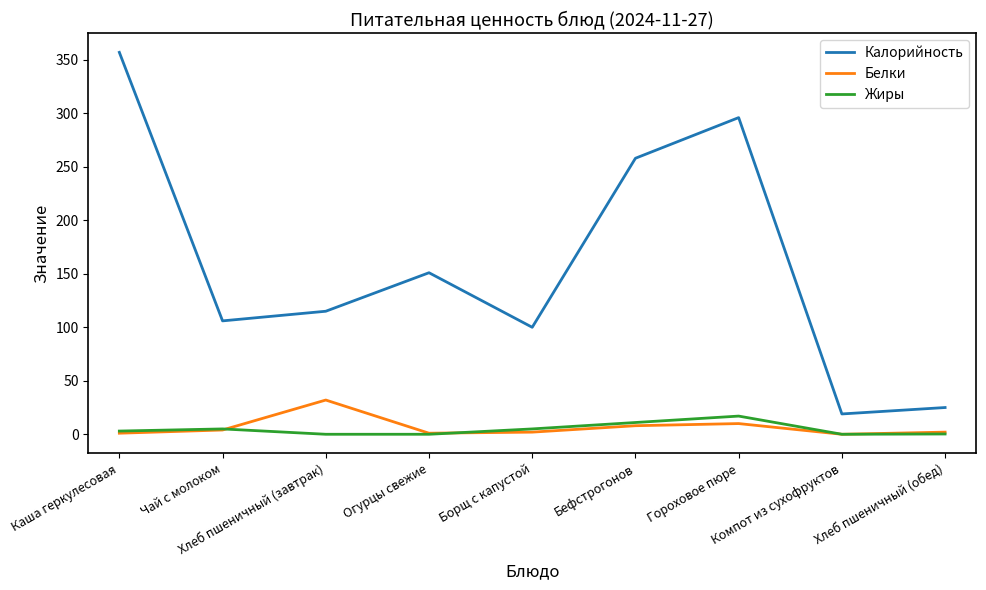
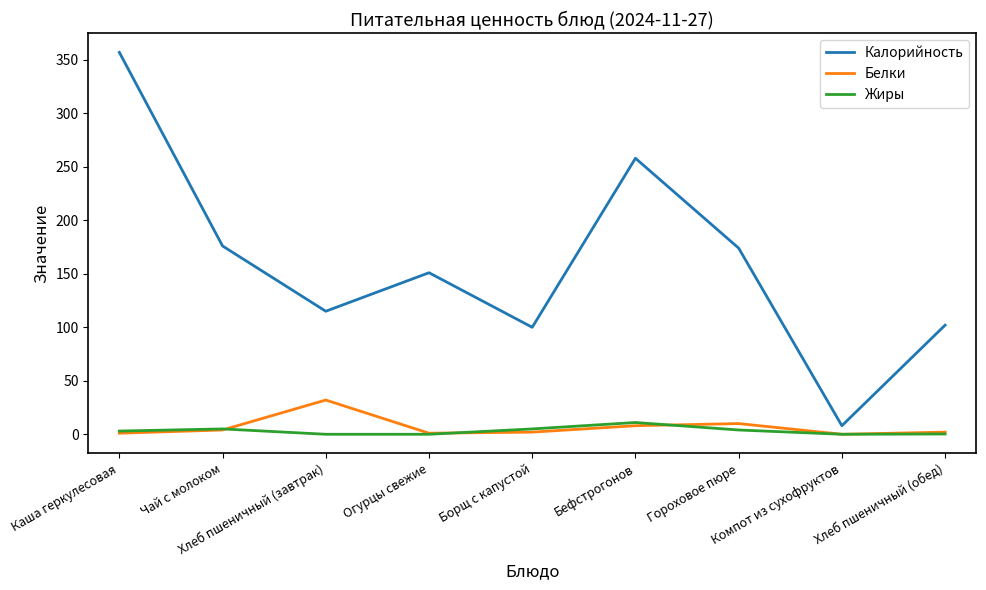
  {
    "Калорийность": {
      "Каша геркулесовая": 357,
-     "Чай с молоком": 106,
+     "Чай с молоком": 176,
      "Хлеб пшеничный (завтрак)": 115,
      "Огурцы свежие": 151,
      "Борщ с капустой": 100,
      "Бефстрогонов": 258,
-     "Гороховое пюре": 296,
-     "Компот из сухофруктов": 19,
-     "Хлеб пшеничный (обед)": 25
+     "Гороховое пюре": 174,
+     "Компот из сухофруктов": 8,
+     "Хлеб пшеничный (обед)": 102
    },
    "Белки": {
      "Хлеб пшеничный (завтрак)": 32,
      "Борщ с капустой": 2,
      "Бефстрогонов": 8,
      "Гороховое пюре": 10
    },
    "Жиры": {
      "Хлеб пшеничный (завтрак)": 0,
      "Борщ с капустой": 5,
      "Бефстрогонов": 11,
-     "Гороховое пюре": 17
+     "Гороховое пюре": 4
    }
  }
